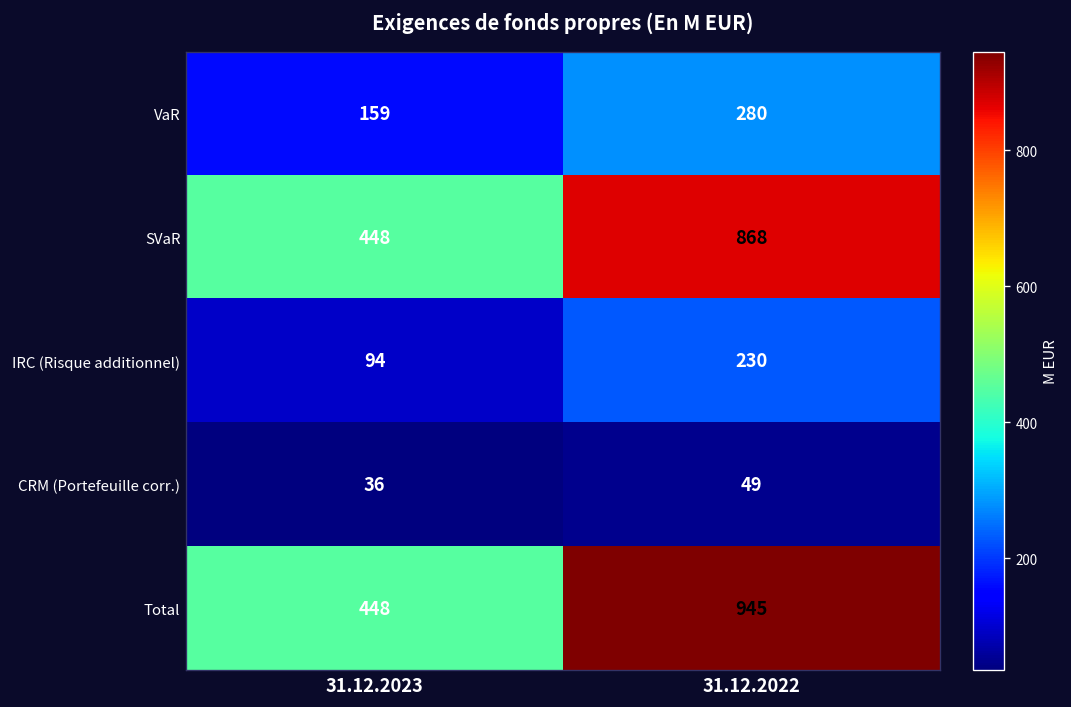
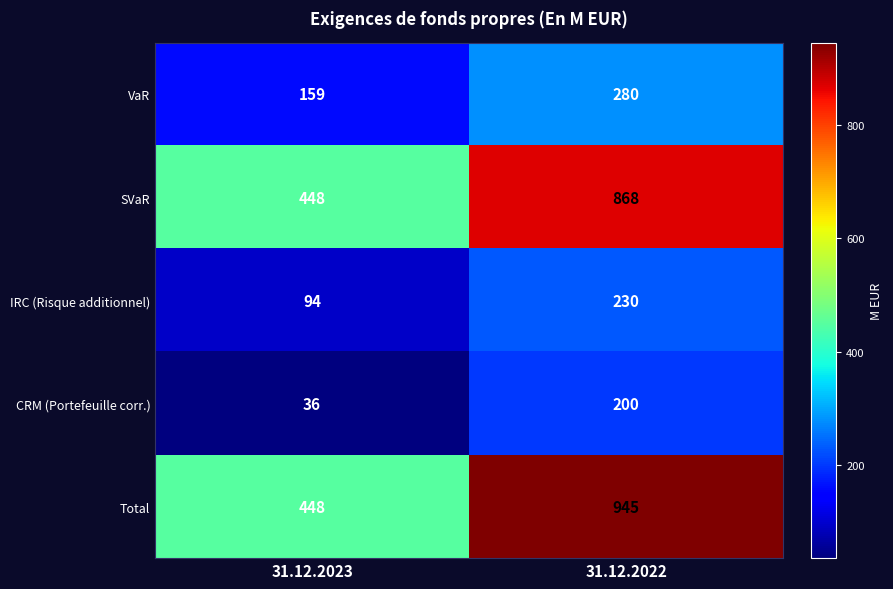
  {
    "VaR": {
      "31.12.2023": 159,
      "31.12.2022": 280
    },
    "SVaR": {
      "31.12.2023": 448,
      "31.12.2022": 868
    },
    "IRC (Risque additionnel)": {
      "31.12.2023": 94,
      "31.12.2022": 230
    },
    "CRM (Portefeuille corr.)": {
      "31.12.2023": 36,
-     "31.12.2022": 49
+     "31.12.2022": 200
    },
    "Total": {
      "31.12.2023": 448,
      "31.12.2022": 945
    }
  }
